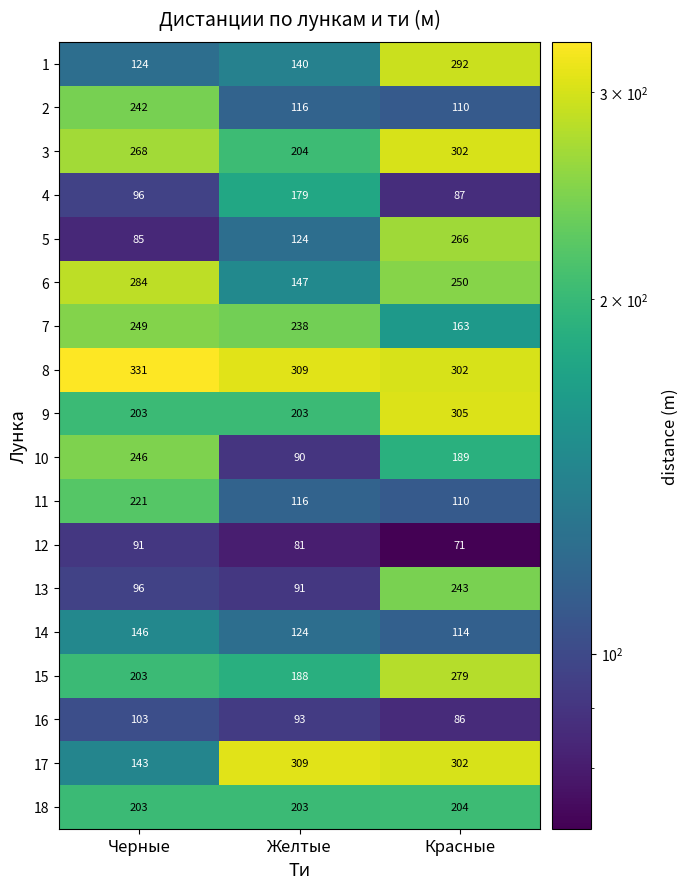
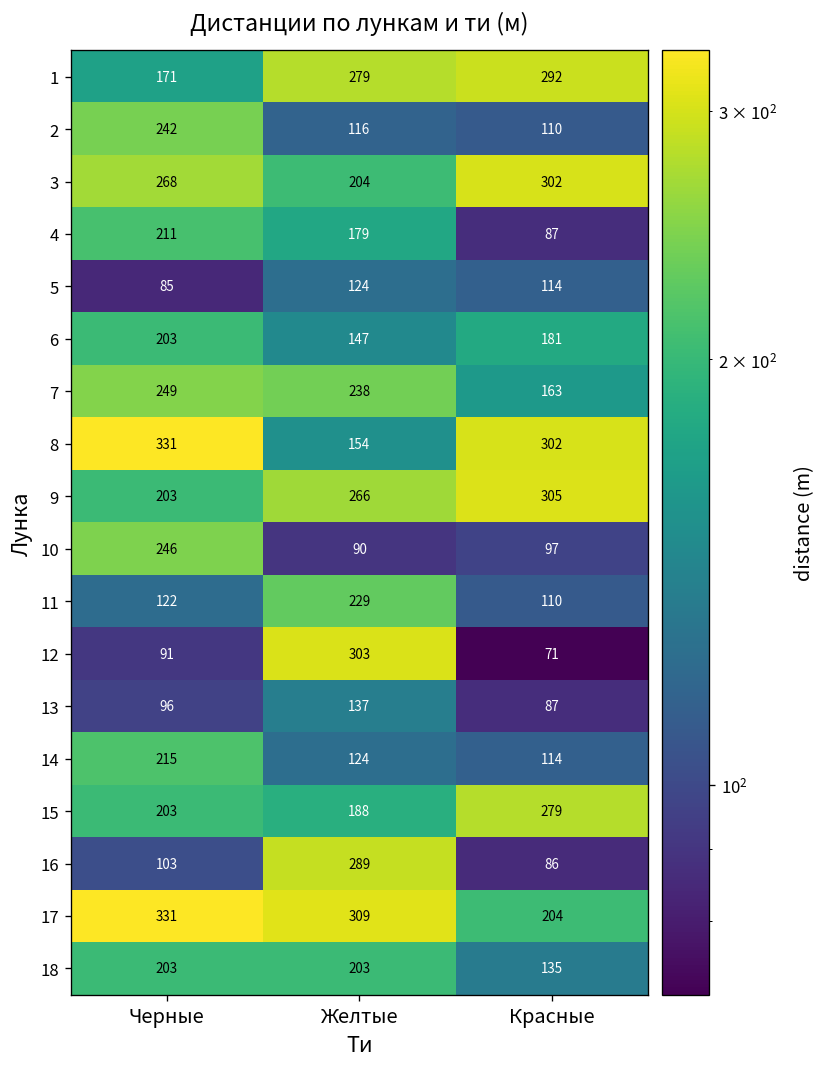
  {
    "1": {
-     "Черные": 124,
-     "Желтые": 140,
+     "Черные": 171,
+     "Желтые": 279,
      "Красные": 292
    },
    "2": {
      "Черные": 242,
      "Желтые": 116,
      "Красные": 110
    },
    "3": {
      "Черные": 268,
      "Желтые": 204,
      "Красные": 302
    },
    "4": {
-     "Черные": 96,
+     "Черные": 211,
      "Желтые": 179,
      "Красные": 87
    },
    "5": {
      "Черные": 85,
      "Желтые": 124,
-     "Красные": 266
+     "Красные": 114
    },
    "6": {
-     "Черные": 284,
+     "Черные": 203,
      "Желтые": 147,
-     "Красные": 250
+     "Красные": 181
    },
    "7": {
      "Черные": 249,
      "Желтые": 238,
      "Красные": 163
    },
    "8": {
      "Черные": 331,
-     "Желтые": 309,
+     "Желтые": 154,
      "Красные": 302
    },
    "9": {
      "Черные": 203,
-     "Желтые": 203,
+     "Желтые": 266,
      "Красные": 305
    },
    "10": {
      "Черные": 246,
      "Желтые": 90,
-     "Красные": 189
+     "Красные": 97
    },
    "11": {
-     "Черные": 221,
-     "Желтые": 116,
+     "Черные": 122,
+     "Желтые": 229,
      "Красные": 110
    },
    "12": {
      "Черные": 91,
-     "Желтые": 81,
+     "Желтые": 303,
      "Красные": 71
    },
    "13": {
      "Черные": 96,
-     "Желтые": 91,
-     "Красные": 243
+     "Желтые": 137,
+     "Красные": 87
    },
    "14": {
-     "Черные": 146,
+     "Черные": 215,
      "Желтые": 124,
      "Красные": 114
    },
    "15": {
      "Черные": 203,
      "Желтые": 188,
      "Красные": 279
    },
    "16": {
      "Черные": 103,
-     "Желтые": 93,
+     "Желтые": 289,
      "Красные": 86
    },
    "17": {
-     "Черные": 143,
+     "Черные": 331,
      "Желтые": 309,
-     "Красные": 302
+     "Красные": 204
    },
    "18": {
      "Черные": 203,
      "Желтые": 203,
-     "Красные": 204
+     "Красные": 135
    }
  }
